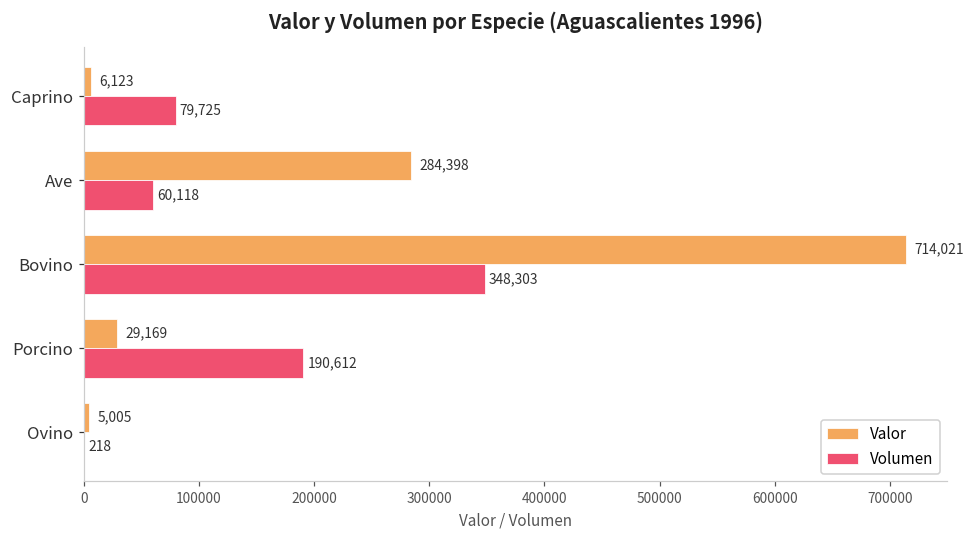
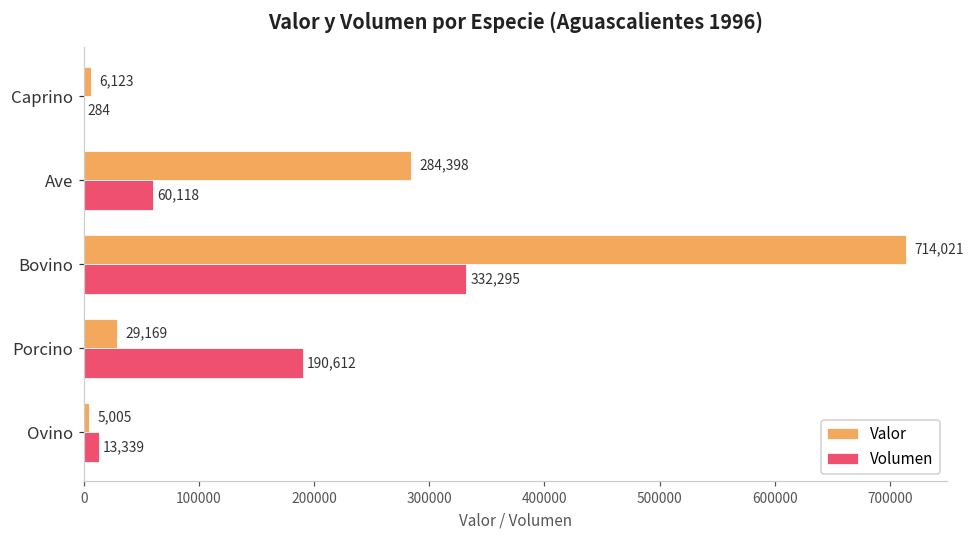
  {
    "Valor": {
      "Caprino": "6,123",
      "Ave": "284,398",
      "Bovino": "714,021",
      "Porcino": "29,169",
      "Ovino": "5,005"
    },
    "Volumen": {
-     "Caprino": "79,725",
+     "Caprino": "284",
      "Ave": "60,118",
-     "Bovino": "348,303",
+     "Bovino": "332,295",
      "Porcino": "190,612",
-     "Ovino": "218"
+     "Ovino": "13,339"
    }
  }
